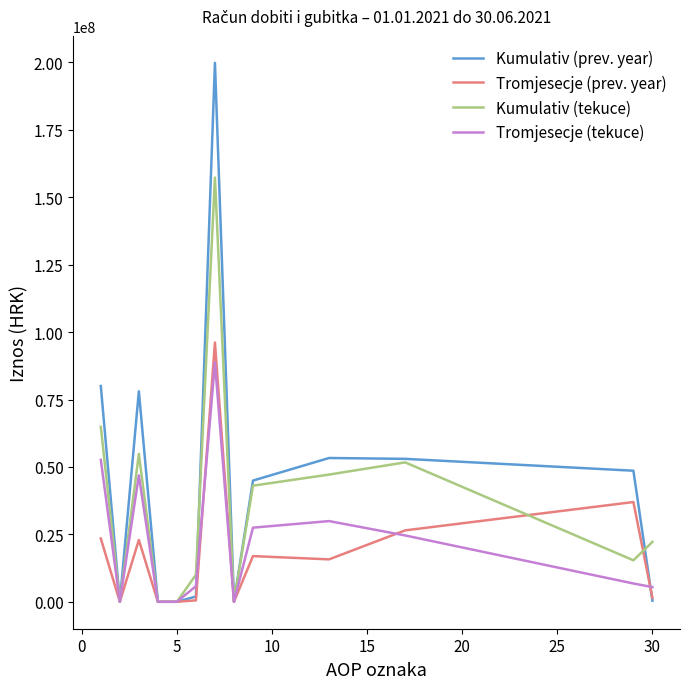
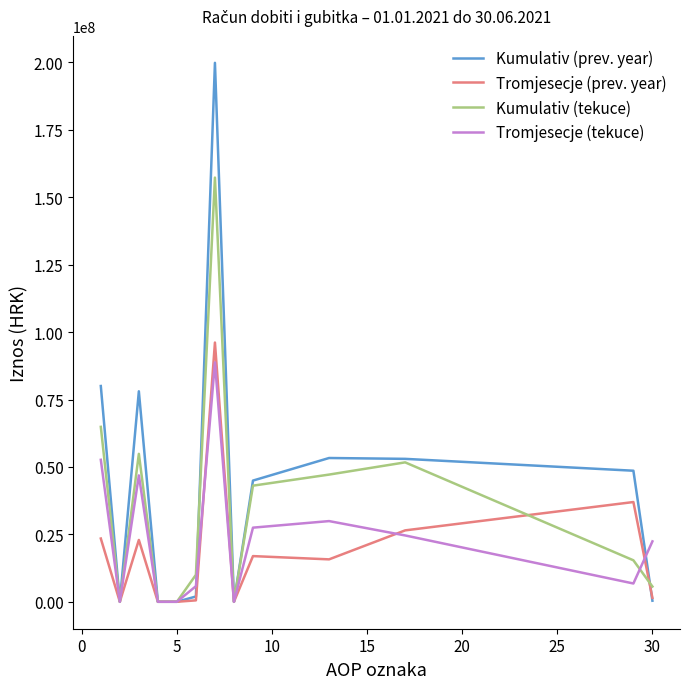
  {
    "Kumulativ (prev. year)": {
      "30": 0
    },
    "Tromjesecje (prev. year)": {
      "30": 1000000
    },
    "Kumulativ (tekuce)": {
-     "30": 22000000
+     "30": 6000000
    },
    "Tromjesecje (tekuce)": {
-     "30": 5000000
+     "30": 22000000
    }
  }
